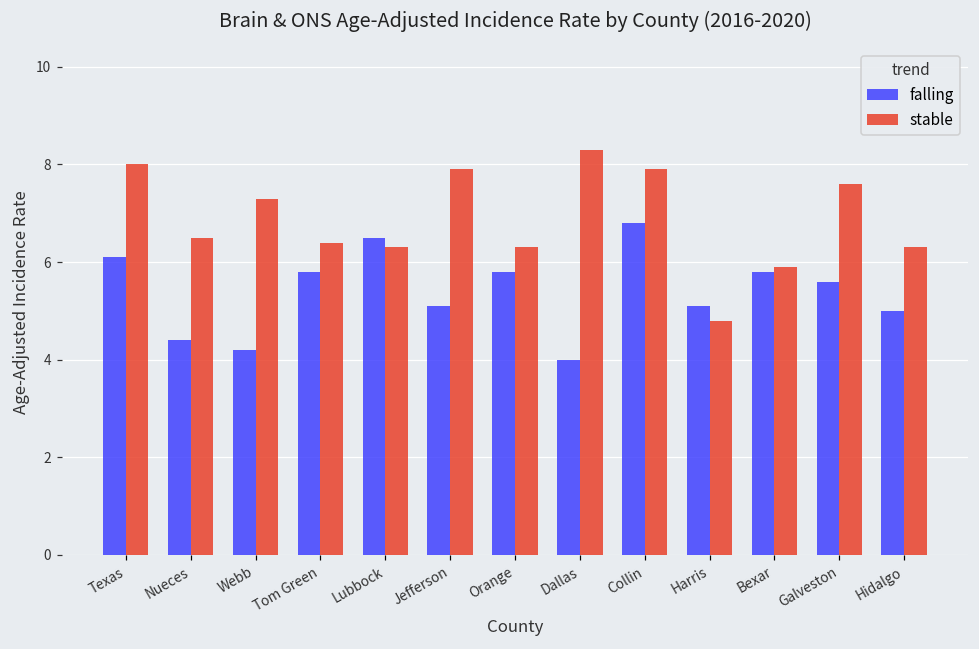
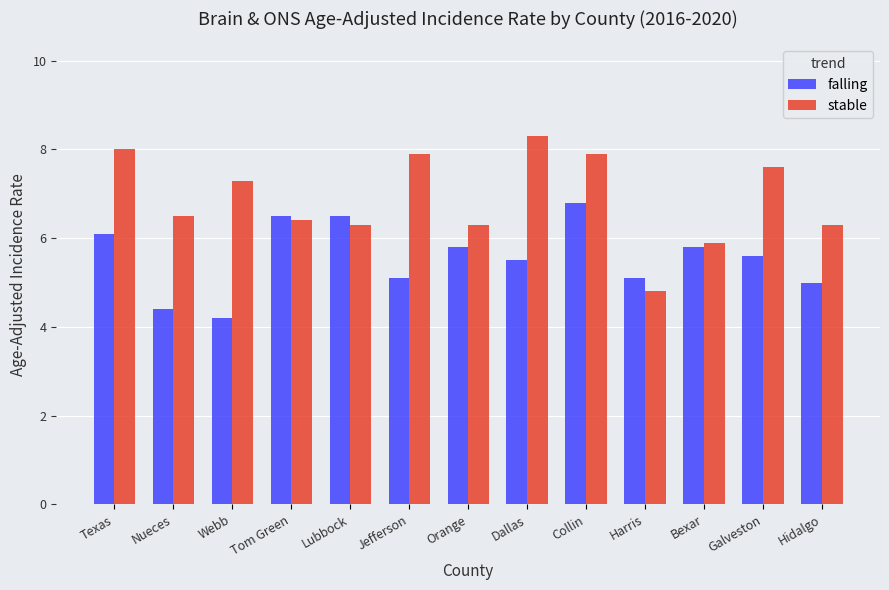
  {
    "falling": {
      "Texas": 6.1,
      "Nueces": 4.4,
      "Webb": 4.2,
-     "Tom Green": 5.8,
+     "Tom Green": 6.5,
      "Lubbock": 6.5,
      "Jefferson": 5.1,
      "Orange": 5.8,
-     "Dallas": 4.0,
+     "Dallas": 5.5,
      "Collin": 6.8,
      "Harris": 5.1,
      "Bexar": 5.8,
      "Galveston": 5.6,
      "Hidalgo": 5.0
    },
    "stable": {
      "Texas": 8.0,
      "Nueces": 6.5,
      "Webb": 7.3,
      "Tom Green": 6.4,
      "Lubbock": 6.3,
      "Jefferson": 7.9,
      "Orange": 6.3,
      "Dallas": 8.3,
      "Collin": 7.9,
      "Harris": 4.8,
      "Bexar": 5.9,
      "Galveston": 7.6,
      "Hidalgo": 6.3
    }
  }
